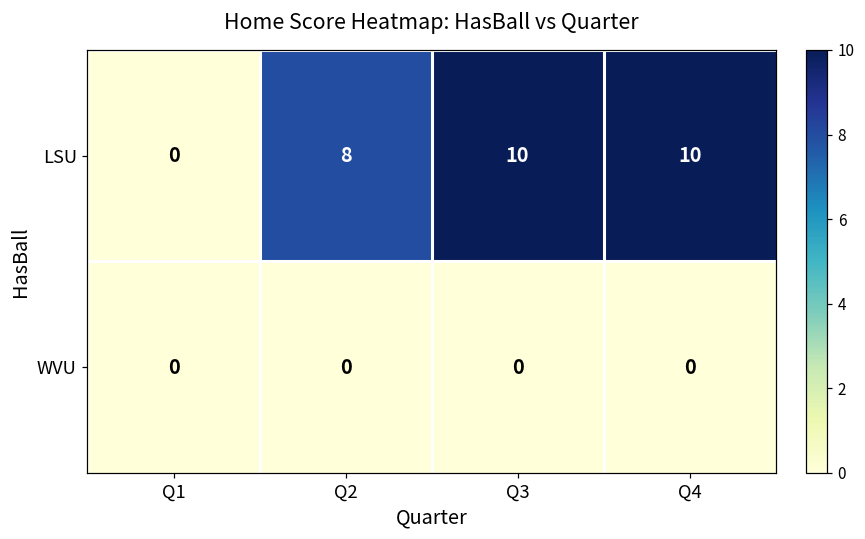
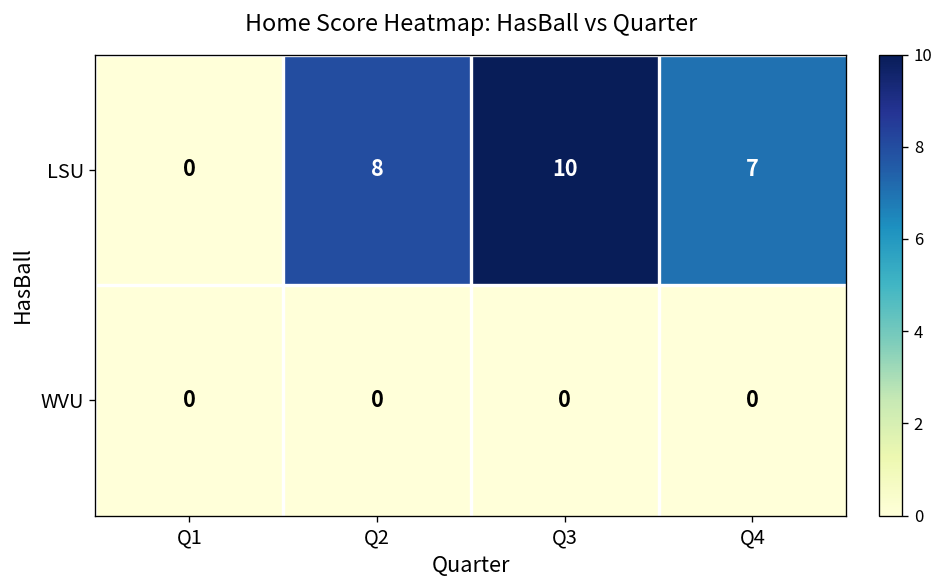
  {
    "LSU": {
      "Q1": 0,
      "Q2": 8,
      "Q3": 10,
-     "Q4": 10
+     "Q4": 7
    },
    "WVU": {
      "Q1": 0,
      "Q2": 0,
      "Q3": 0,
      "Q4": 0
    }
  }
